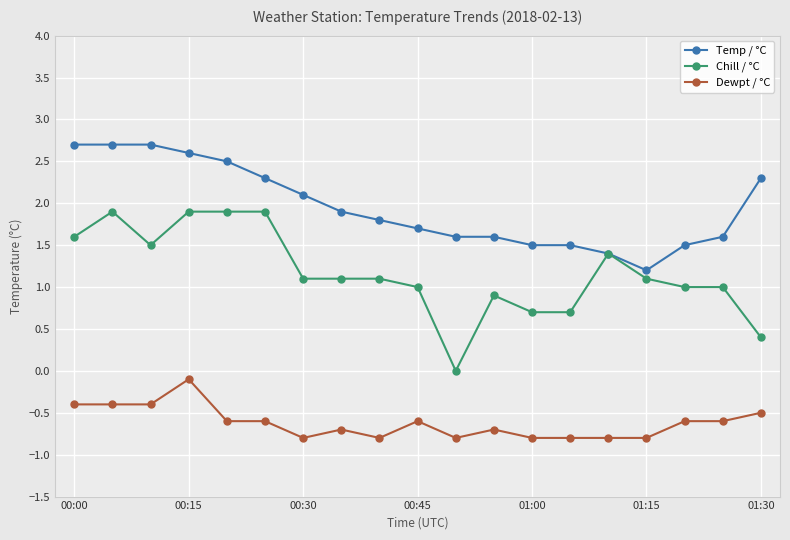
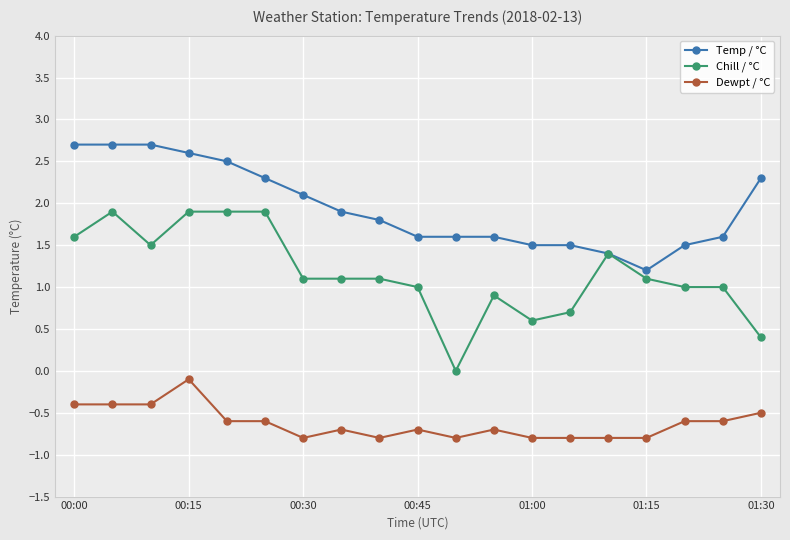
  {
    "Temp / °C": {
      "00:00": 2.7,
      "00:15": 2.6,
      "00:30": 2.1,
-     "00:45": 1.7,
+     "00:45": 1.6,
      "01:00": 1.5,
      "01:15": 1.2,
      "01:30": 2.3
    },
    "Chill / °C": {
      "00:00": 1.6,
      "00:15": 1.9,
      "00:30": 1.1,
      "00:45": 1.0,
-     "01:00": 0.7,
+     "01:00": 0.6,
      "01:15": 1.1,
      "01:30": 0.4
    },
    "Dewpt / °C": {
      "00:00": -0.4,
      "00:15": -0.1,
      "00:30": -0.8,
-     "00:45": -0.6,
+     "00:45": -0.7,
      "01:00": -0.8,
      "01:15": -0.8,
      "01:30": -0.5
    }
  }
